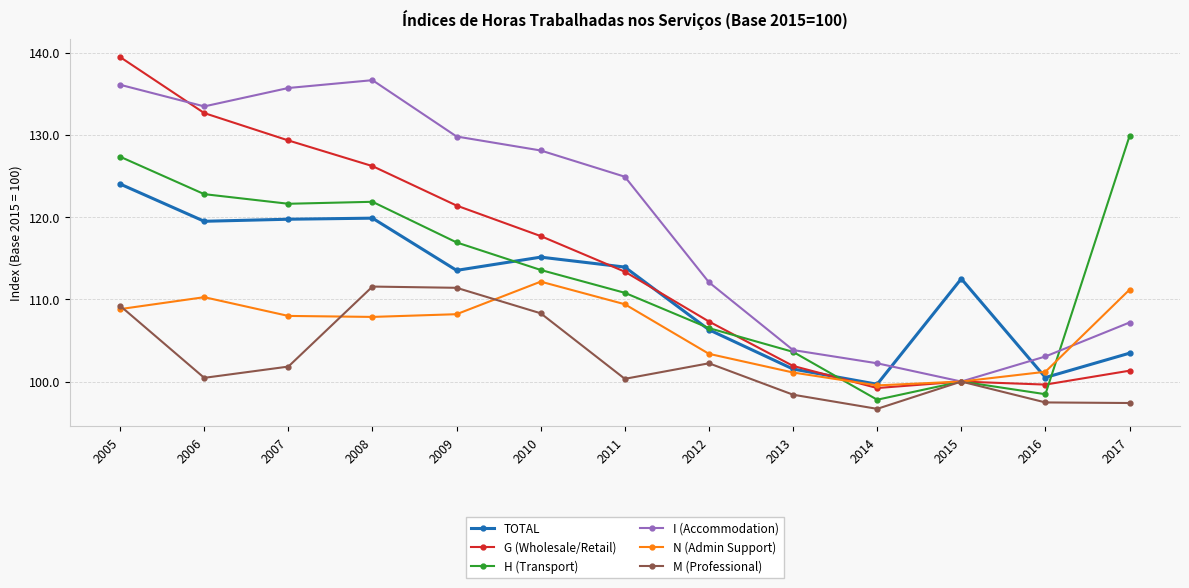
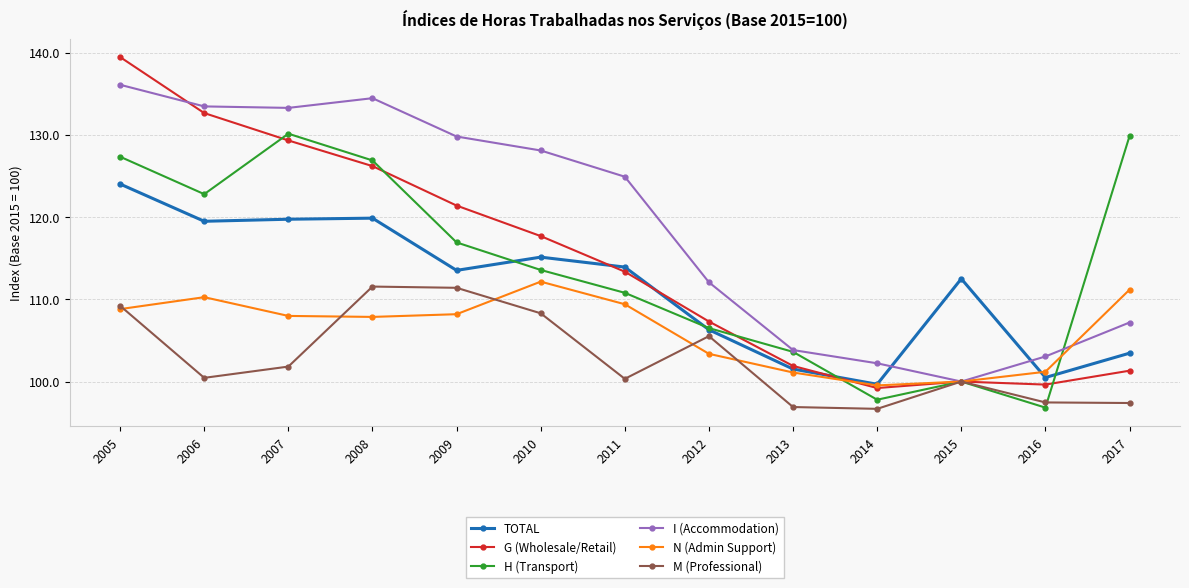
  {
    "TOTAL": {
      "2005": 124,
      "2006": 119,
      "2007": 120,
      "2008": 120,
      "2009": 114,
      "2010": 115,
      "2011": 114,
      "2013": 102,
      "2015": 113,
      "2016": 100,
      "2017": 103
    },
    "G (Wholesale/Retail)": {
      "2005": 139,
      "2006": 133,
      "2007": 129,
      "2008": 126,
      "2009": 121,
      "2010": 118,
      "2011": 113,
      "2012": 107,
      "2013": 102,
      "2014": 99,
      "2016": 100,
      "2017": 101
    },
    "H (Transport)": {
      "2005": 127,
      "2006": 123,
-     "2007": 122,
-     "2008": 122,
+     "2007": 130,
+     "2008": 127,
      "2009": 117,
      "2010": 114,
      "2011": 111,
      "2014": 98,
-     "2016": 98,
+     "2016": 97,
      "2017": 130
    },
    "I (Accommodation)": {
      "2005": 136,
      "2006": 133,
-     "2007": 136,
-     "2008": 137,
+     "2007": 133,
+     "2008": 134,
      "2009": 130,
      "2010": 128,
      "2011": 125,
      "2012": 112,
      "2014": 102,
      "2016": 103,
      "2017": 107
    },
    "N (Admin Support)": {
      "2005": 109,
      "2006": 110,
      "2007": 108,
      "2008": 108,
      "2009": 108,
      "2010": 112,
      "2011": 109,
      "2012": 103,
      "2013": 101,
      "2016": 101,
      "2017": 111
    },
    "M (Professional)": {
      "2005": 109,
      "2006": 100,
      "2007": 102,
      "2008": 112,
      "2009": 111,
      "2010": 108,
      "2011": 100,
-     "2012": 102,
-     "2013": 98,
+     "2012": 106,
+     "2013": 97,
      "2014": 97,
      "2016": 97,
      "2017": 97
    }
  }
